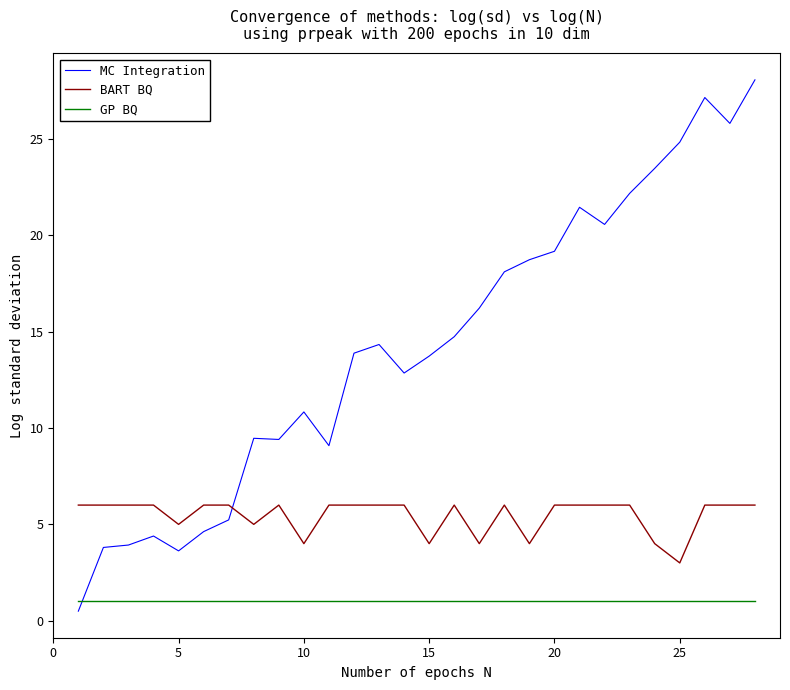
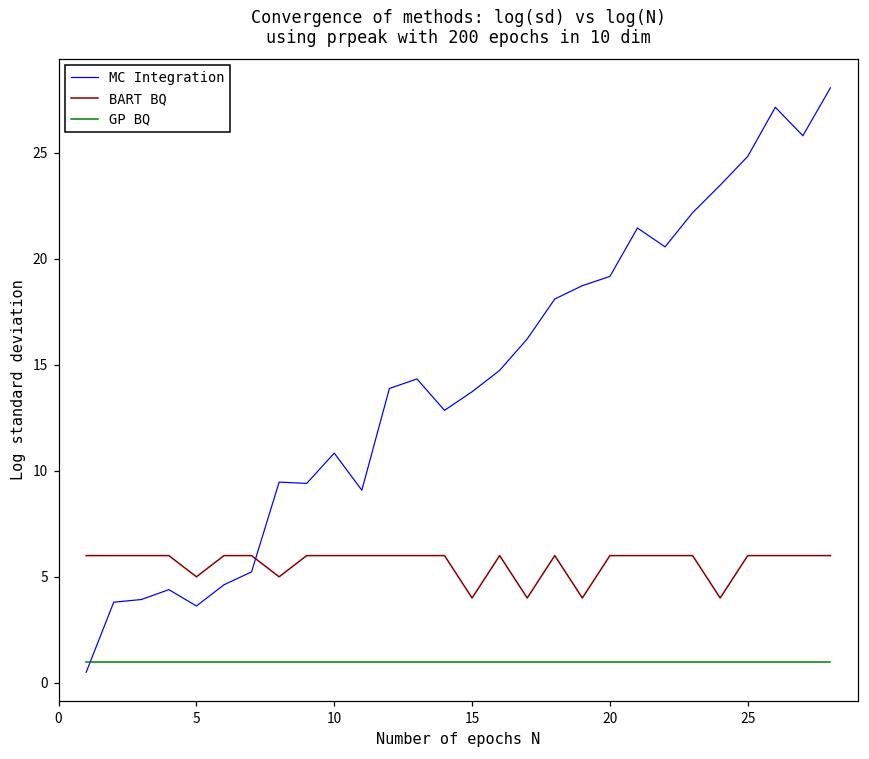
  {
    "MC Integration": {
      "5": 3.6,
      "10": 10.8,
      "15": 13.7,
      "20": 19.2,
      "25": 24.8
    },
    "BART BQ": {
      "5": 5,
-     "10": 4,
+     "10": 6,
      "15": 4,
      "20": 6,
-     "25": 3
+     "25": 6
    },
    "GP BQ": {
      "5": 1,
      "10": 1,
      "15": 1,
      "20": 1,
      "25": 1
    }
  }
